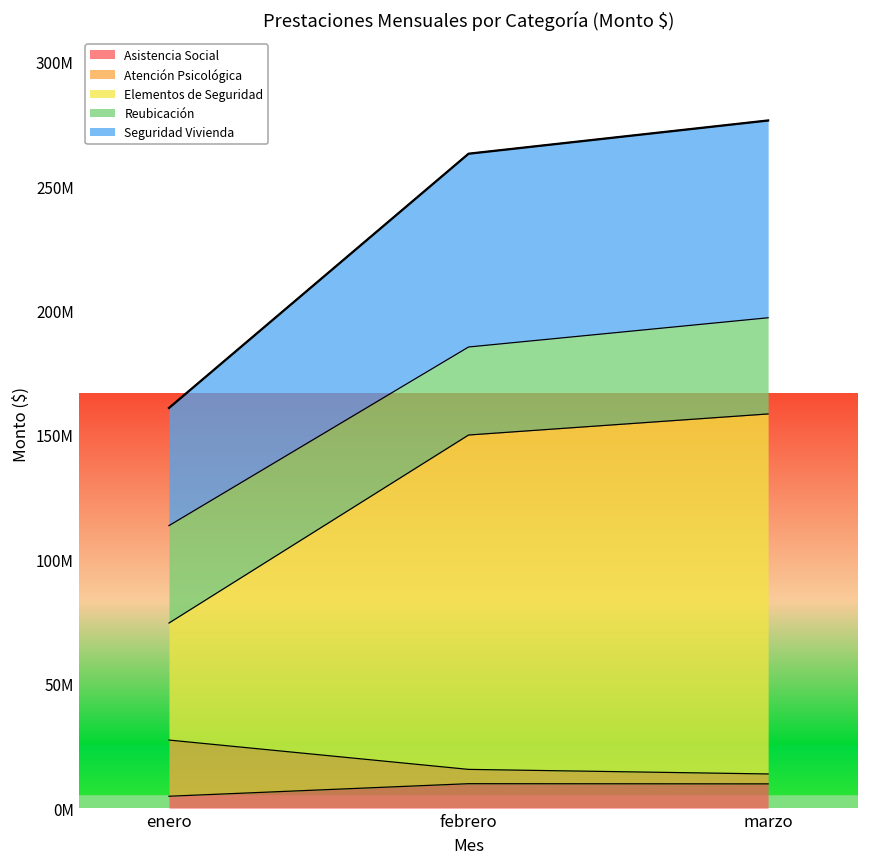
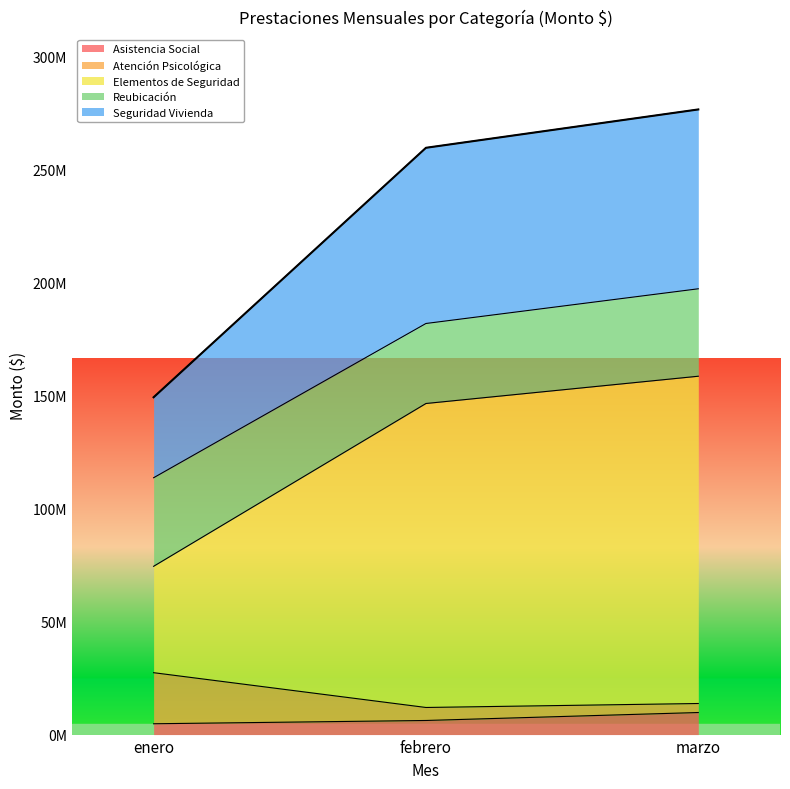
  {
    "Asistencia Social": {
-     "febrero": 10000000,
+     "febrero": 6000000,
      "marzo": 10000000
    },
    "Atención Psicológica": {
      "enero": 23000000,
      "febrero": 6000000,
      "marzo": 4000000
    },
    "Elementos de Seguridad": {
      "enero": 47000000,
      "febrero": 134000000,
      "marzo": 145000000
    },
    "Reubicación": {
      "enero": 39000000,
      "febrero": 35000000,
      "marzo": 39000000
    },
    "Seguridad Vivienda": {
-     "enero": 47000000,
+     "enero": 36000000,
      "febrero": 78000000,
      "marzo": 79000000
    }
  }
